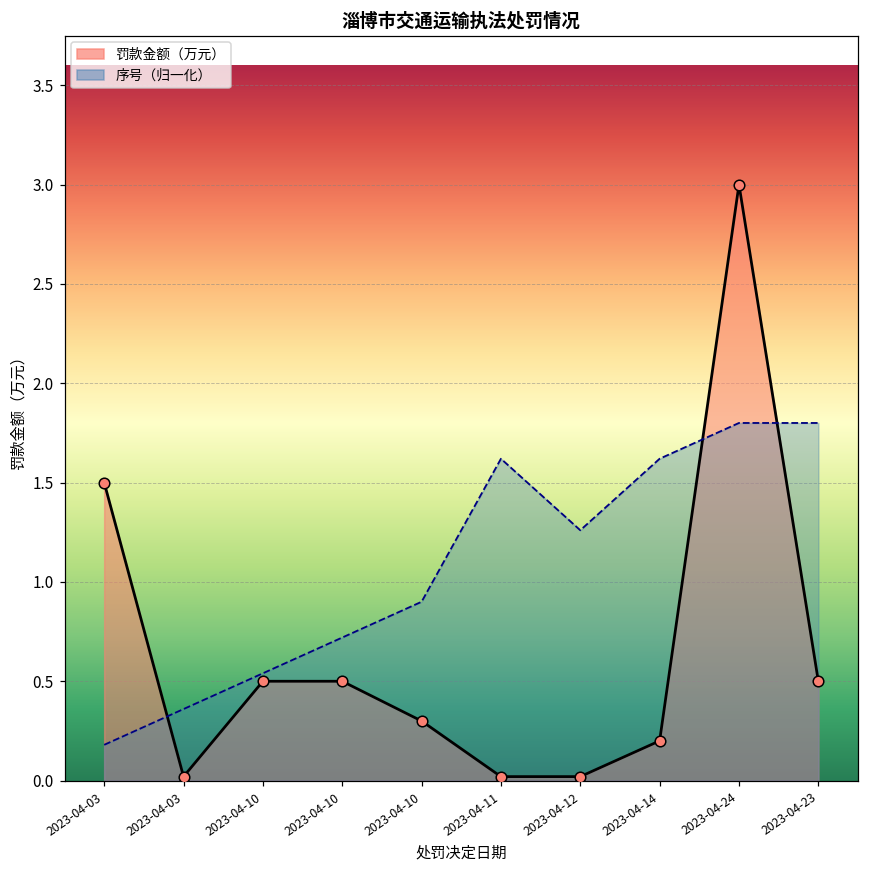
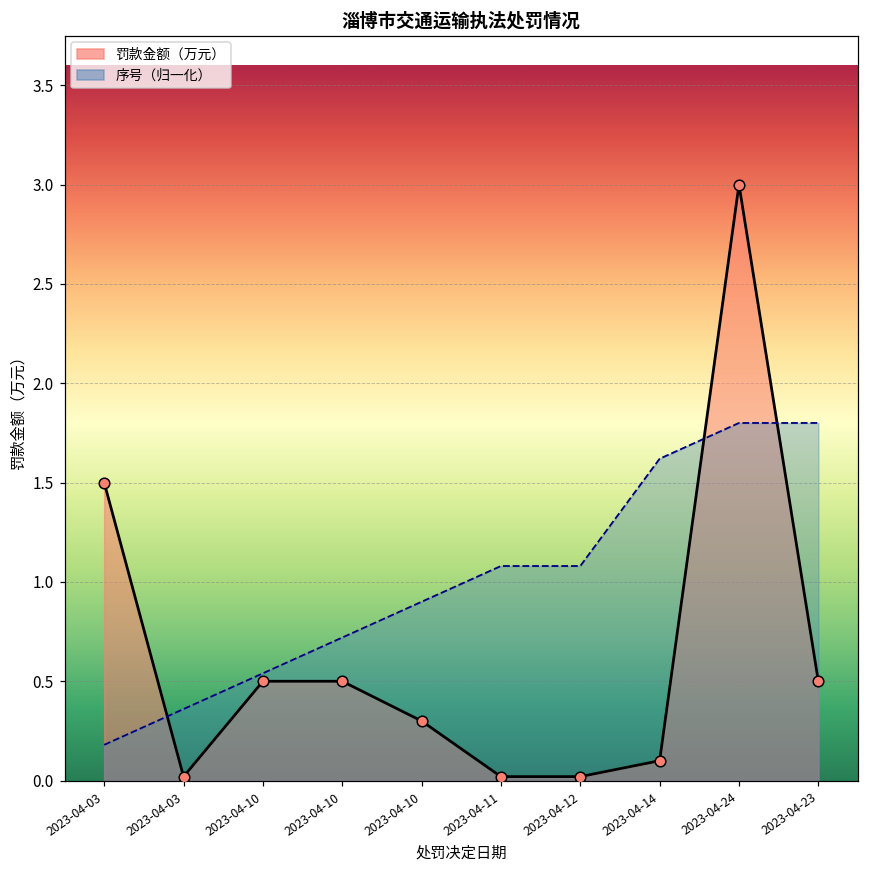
  {
    "罚款金额（万元）": {
      "2023-04-11": 0.02,
      "2023-04-12": 0.02,
-     "2023-04-14": 0.2,
+     "2023-04-14": 0.1,
      "2023-04-24": 3.0,
      "2023-04-23": 0.5
    },
    "序号（归一化）": {
-     "2023-04-11": 1.62,
-     "2023-04-12": 1.26,
+     "2023-04-11": 1.08,
+     "2023-04-12": 1.08,
      "2023-04-14": 1.62,
      "2023-04-24": 1.80,
      "2023-04-23": 1.80
    }
  }
